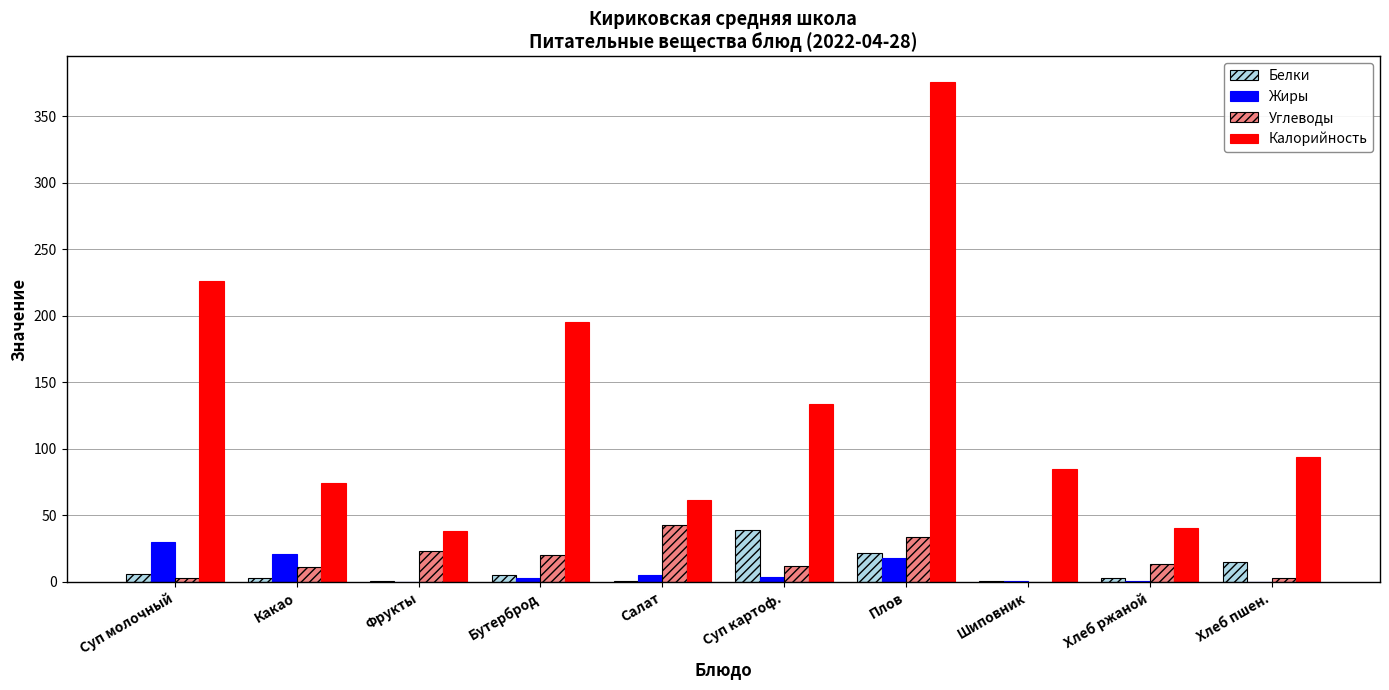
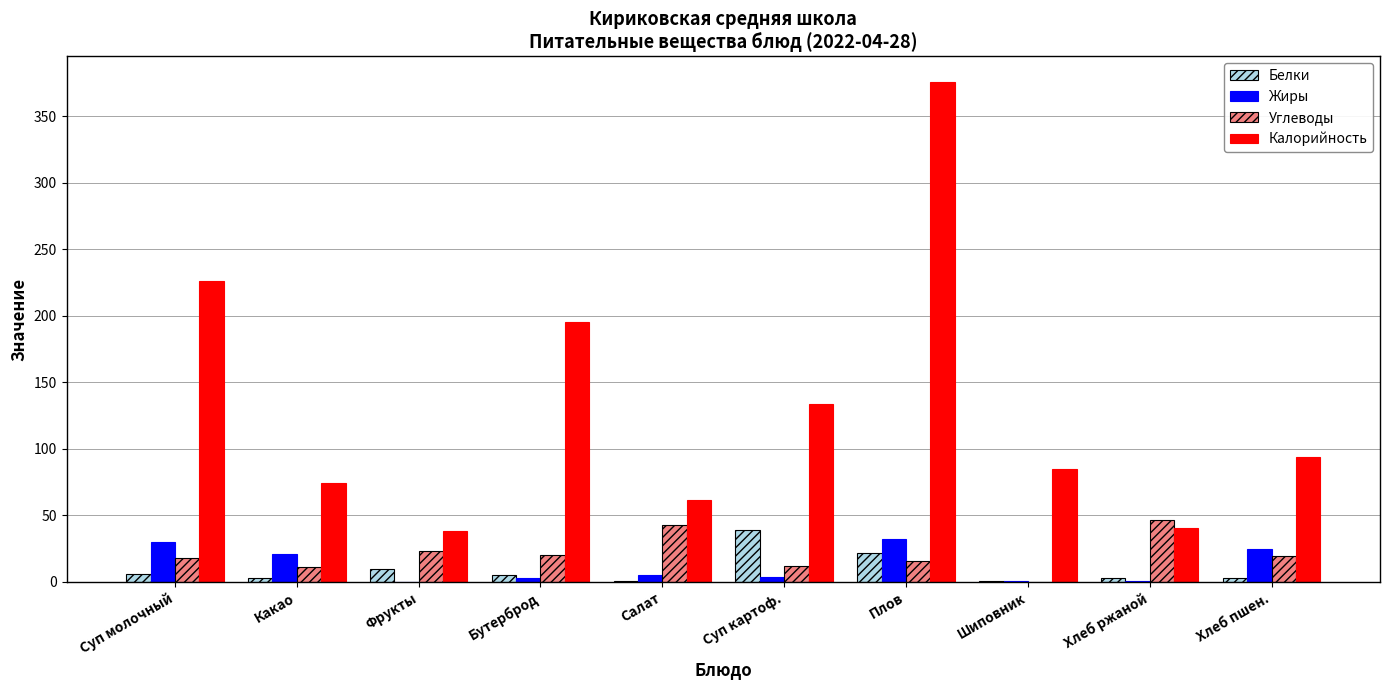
  {
    "Белки": {
      "Суп молочный": 6,
      "Какао": 3,
-     "Фрукты": 1,
+     "Фрукты": 9,
      "Бутерброд": 5,
      "Суп картоф.": 39,
      "Плов": 22,
      "Хлеб ржаной": 3,
-     "Хлеб пшен.": 15
+     "Хлеб пшен.": 3
    },
    "Жиры": {
      "Суп молочный": 30,
      "Какао": 21,
      "Бутерброд": 3,
      "Салат": 5,
      "Суп картоф.": 4,
-     "Плов": 18,
-     "Хлеб пшен.": 0
+     "Плов": 32,
+     "Хлеб пшен.": 25
    },
    "Углеводы": {
-     "Суп молочный": 3,
+     "Суп молочный": 18,
      "Какао": 11,
      "Фрукты": 24,
      "Бутерброд": 20,
      "Салат": 43,
      "Суп картоф.": 12,
-     "Плов": 34,
+     "Плов": 16,
      "Шиповник": 0,
-     "Хлеб ржаной": 14,
-     "Хлеб пшен.": 3
+     "Хлеб ржаной": 47,
+     "Хлеб пшен.": 20
    },
    "Калорийность": {
      "Суп молочный": 226,
      "Какао": 74,
      "Фрукты": 38,
      "Бутерброд": 195,
      "Салат": 62,
      "Суп картоф.": 134,
      "Плов": 376,
      "Шиповник": 85,
      "Хлеб ржаной": 41,
      "Хлеб пшен.": 94
    }
  }
